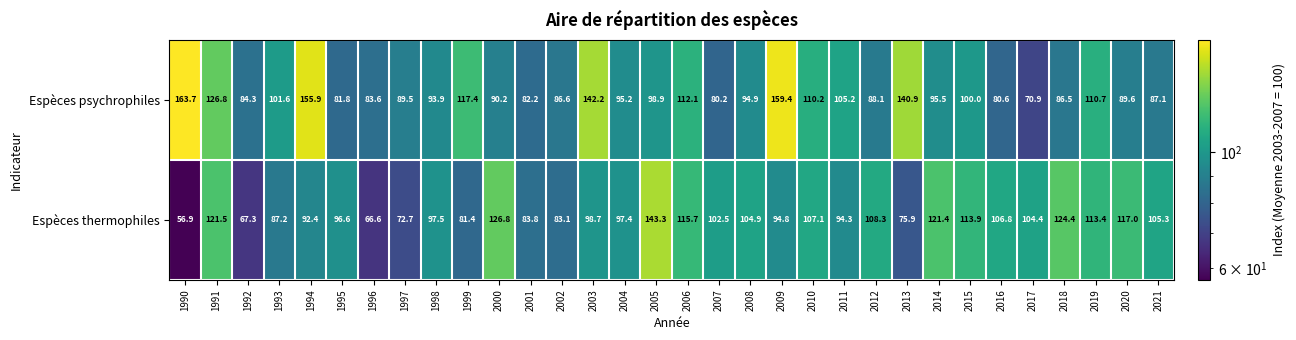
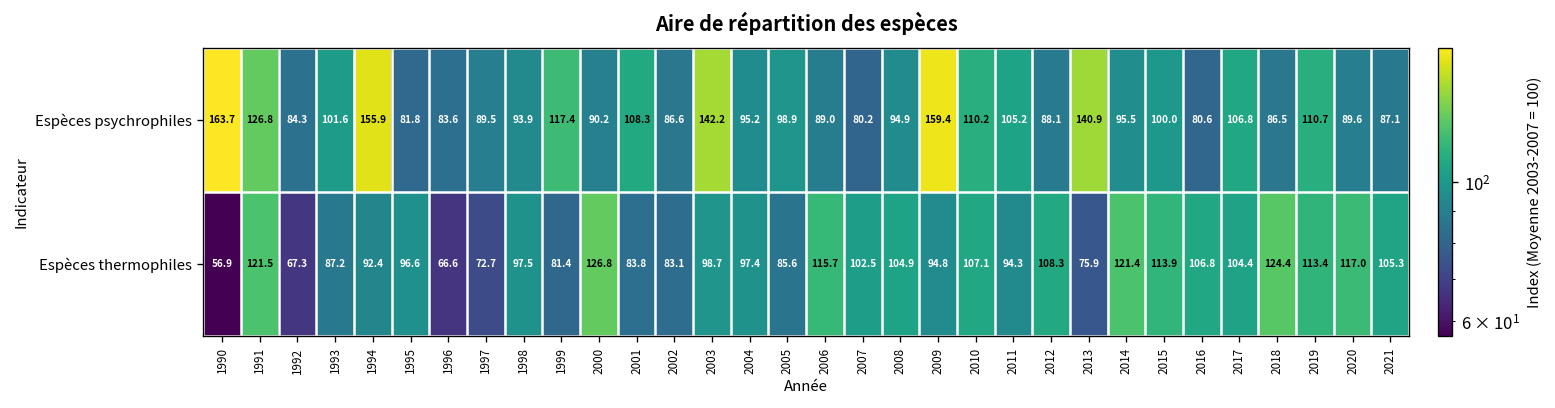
  {
    "Espèces psychrophiles": {
      "1990": 163.7,
      "1991": 126.8,
      "1992": 84.3,
      "1993": 101.6,
      "1994": 155.9,
      "1995": 81.8,
      "1996": 83.6,
      "1997": 89.5,
      "1998": 93.9,
      "1999": 117.4,
      "2000": 90.2,
-     "2001": 82.2,
+     "2001": 108.3,
      "2002": 86.6,
      "2003": 142.2,
      "2004": 95.2,
      "2005": 98.9,
-     "2006": 112.1,
+     "2006": 89.0,
      "2007": 80.2,
      "2008": 94.9,
      "2009": 159.4,
      "2010": 110.2,
      "2011": 105.2,
      "2012": 88.1,
      "2013": 140.9,
      "2014": 95.5,
      "2015": 100.0,
      "2016": 80.6,
-     "2017": 70.9,
+     "2017": 106.8,
      "2018": 86.5,
      "2019": 110.7,
      "2020": 89.6,
      "2021": 87.1
    },
    "Espèces thermophiles": {
      "1990": 56.9,
      "1991": 121.5,
      "1992": 67.3,
      "1993": 87.2,
      "1994": 92.4,
      "1995": 96.6,
      "1996": 66.6,
      "1997": 72.7,
      "1998": 97.5,
      "1999": 81.4,
      "2000": 126.8,
      "2001": 83.8,
      "2002": 83.1,
      "2003": 98.7,
      "2004": 97.4,
-     "2005": 143.3,
+     "2005": 85.6,
      "2006": 115.7,
      "2007": 102.5,
      "2008": 104.9,
      "2009": 94.8,
      "2010": 107.1,
      "2011": 94.3,
      "2012": 108.3,
      "2013": 75.9,
      "2014": 121.4,
      "2015": 113.9,
      "2016": 106.8,
      "2017": 104.4,
      "2018": 124.4,
      "2019": 113.4,
      "2020": 117.0,
      "2021": 105.3
    }
  }
